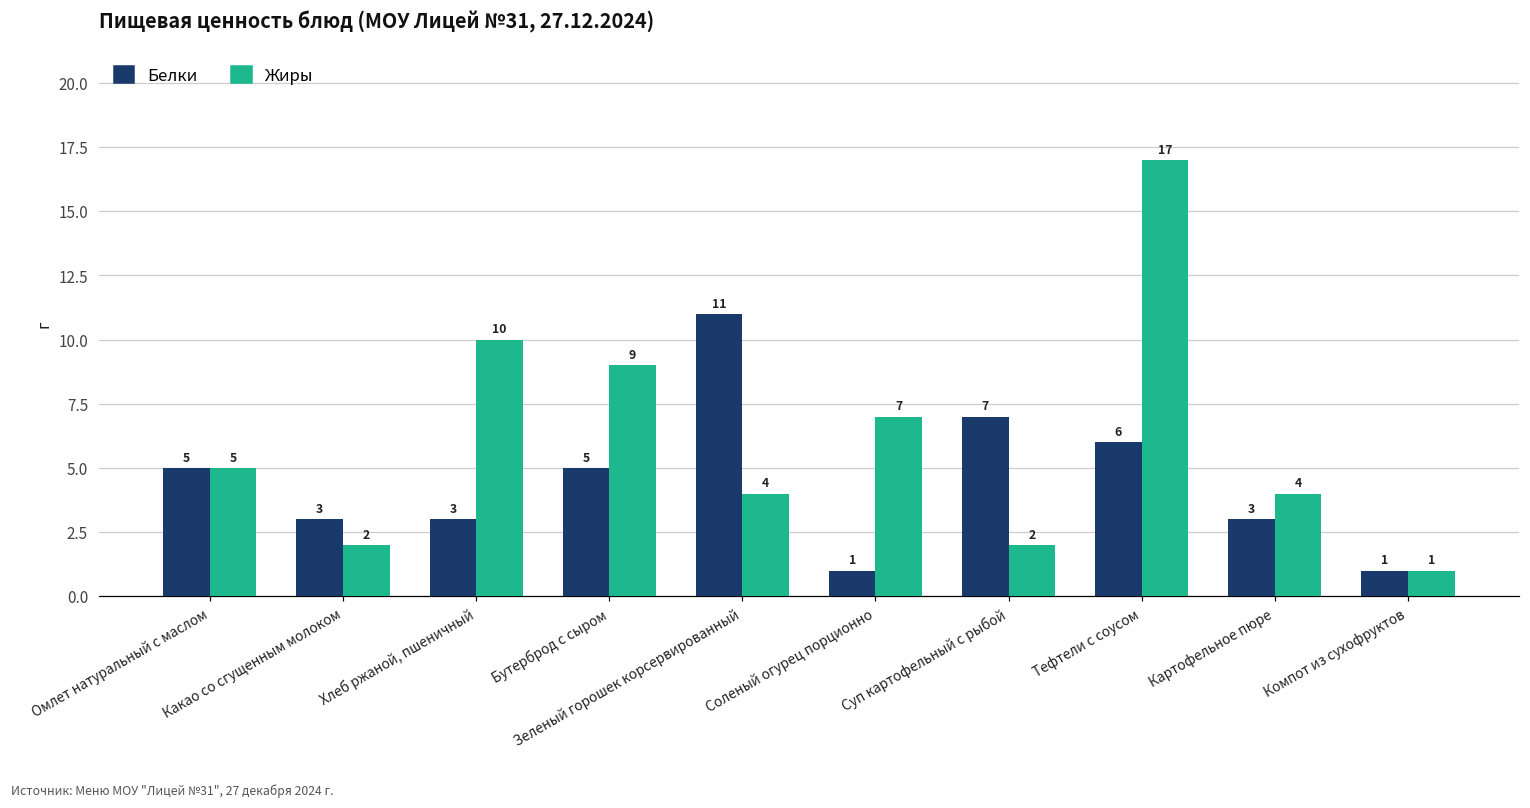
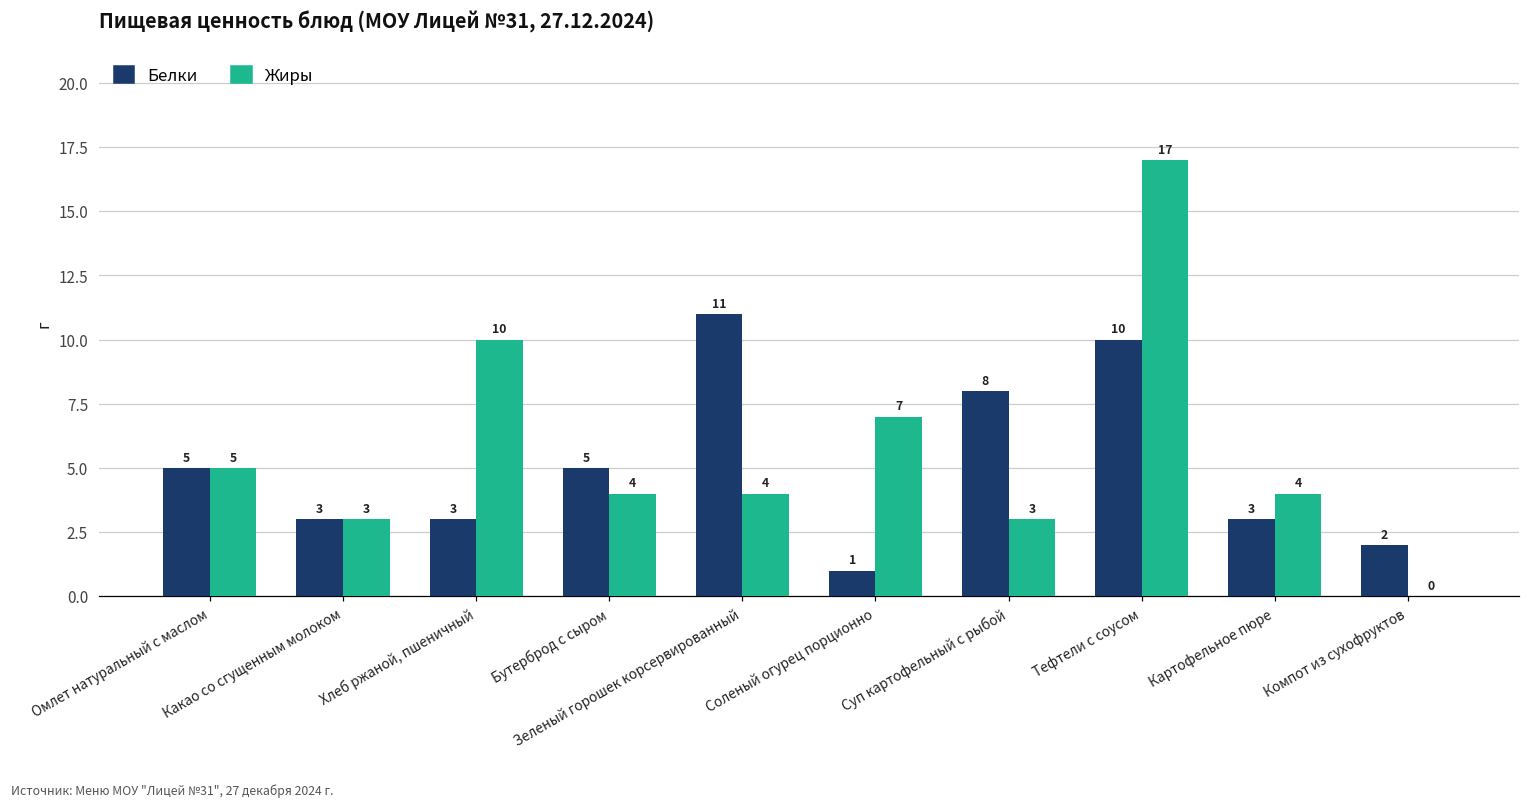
  {
    "Белки": {
      "Омлет натуральный с маслом": 5,
      "Какао со сгущенным молоком": 3,
      "Хлеб ржаной, пшеничный": 3,
      "Бутерброд с сыром": 5,
      "Зеленый горошек корсервированный": 11,
      "Соленый огурец порционно": 1,
-     "Суп картофельный с рыбой": 7,
-     "Тефтели с соусом": 6,
+     "Суп картофельный с рыбой": 8,
+     "Тефтели с соусом": 10,
      "Картофельное пюре": 3,
-     "Компот из сухофруктов": 1
+     "Компот из сухофруктов": 2
    },
    "Жиры": {
      "Омлет натуральный с маслом": 5,
-     "Какао со сгущенным молоком": 2,
+     "Какао со сгущенным молоком": 3,
      "Хлеб ржаной, пшеничный": 10,
-     "Бутерброд с сыром": 9,
+     "Бутерброд с сыром": 4,
      "Зеленый горошек корсервированный": 4,
      "Соленый огурец порционно": 7,
-     "Суп картофельный с рыбой": 2,
+     "Суп картофельный с рыбой": 3,
      "Тефтели с соусом": 17,
      "Картофельное пюре": 4,
-     "Компот из сухофруктов": 1
+     "Компот из сухофруктов": 0
    }
  }
